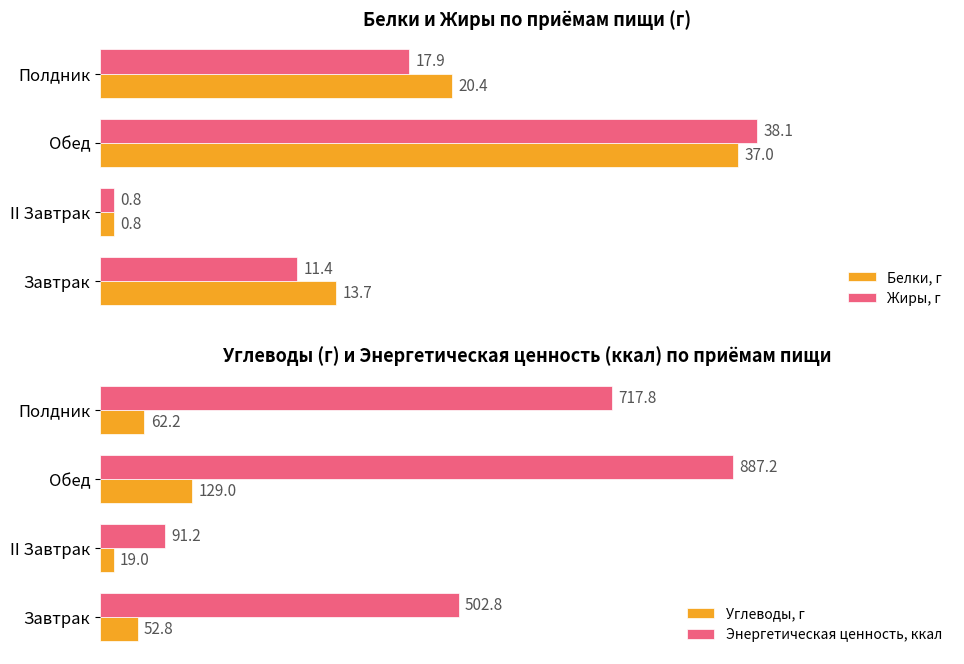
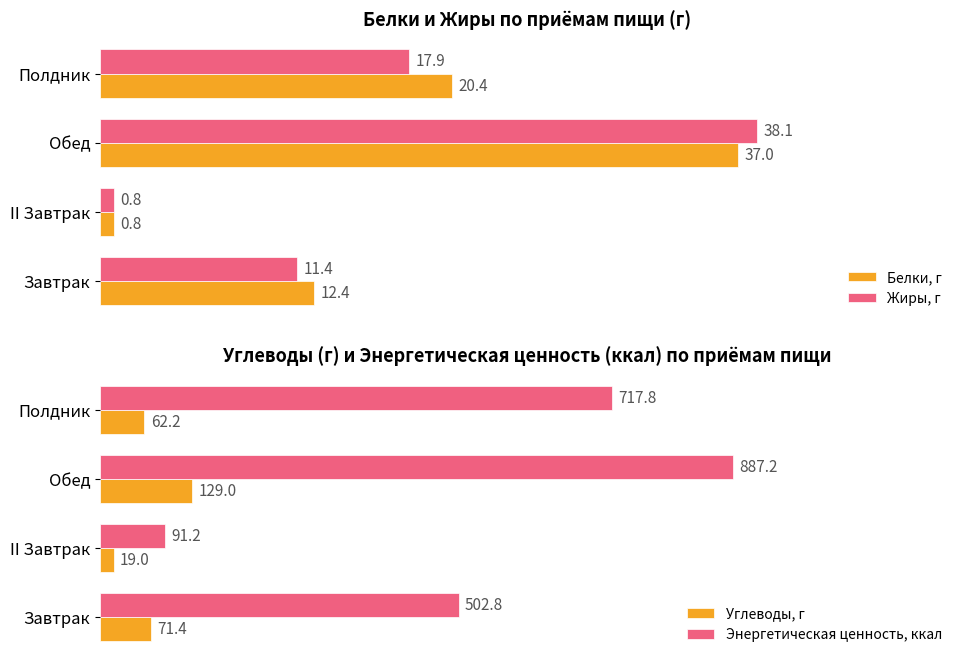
  {
    "Белки и Жиры по приёмам пищи (г)": {
      "Белки, г": {
        "Полдник": 20.4,
        "Обед": 37.0,
        "II Завтрак": 0.8,
-       "Завтрак": 13.7
+       "Завтрак": 12.4
      },
      "Жиры, г": {
        "Полдник": 17.9,
        "Обед": 38.1,
        "II Завтрак": 0.8,
        "Завтрак": 11.4
      }
    },
    "Углеводы (г) и Энергетическая ценность (ккал) по приёмам пищи": {
      "Углеводы, г": {
        "Полдник": 62.2,
        "Обед": 129.0,
        "II Завтрак": 19.0,
-       "Завтрак": 52.8
+       "Завтрак": 71.4
      },
      "Энергетическая ценность, ккал": {
        "Полдник": 717.8,
        "Обед": 887.2,
        "II Завтрак": 91.2,
        "Завтрак": 502.8
      }
    }
  }
